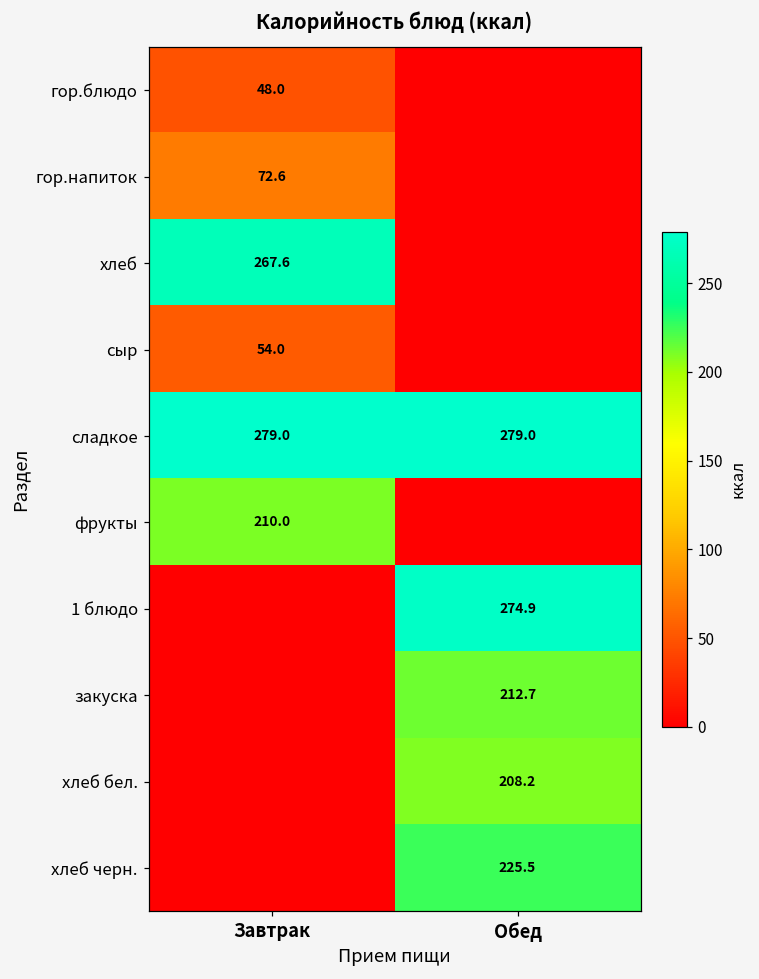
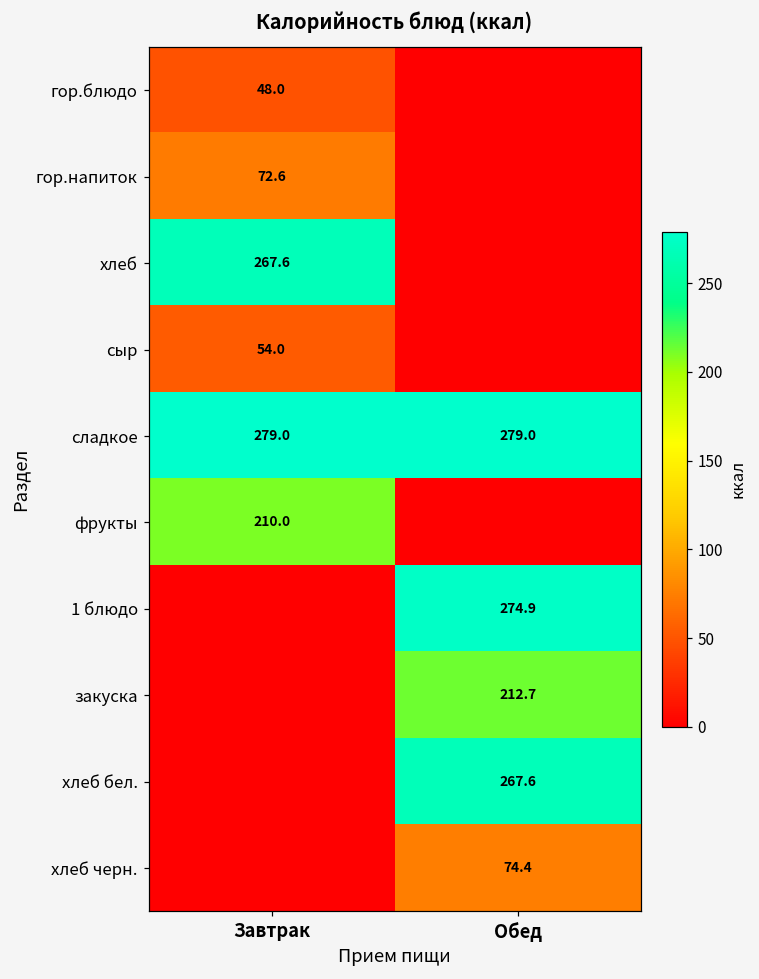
  {
    "гор.блюдо": {
      "Завтрак": 48.0
    },
    "гор.напиток": {
      "Завтрак": 72.6
    },
    "хлеб": {
      "Завтрак": 267.6
    },
    "сыр": {
      "Завтрак": 54.0
    },
    "сладкое": {
      "Завтрак": 279.0,
      "Обед": 279.0
    },
    "фрукты": {
      "Завтрак": 210.0
    },
    "1 блюдо": {
      "Обед": 274.9
    },
    "закуска": {
      "Обед": 212.7
    },
    "хлеб бел.": {
-     "Обед": 208.2
+     "Обед": 267.6
    },
    "хлеб черн.": {
-     "Обед": 225.5
+     "Обед": 74.4
    }
  }
